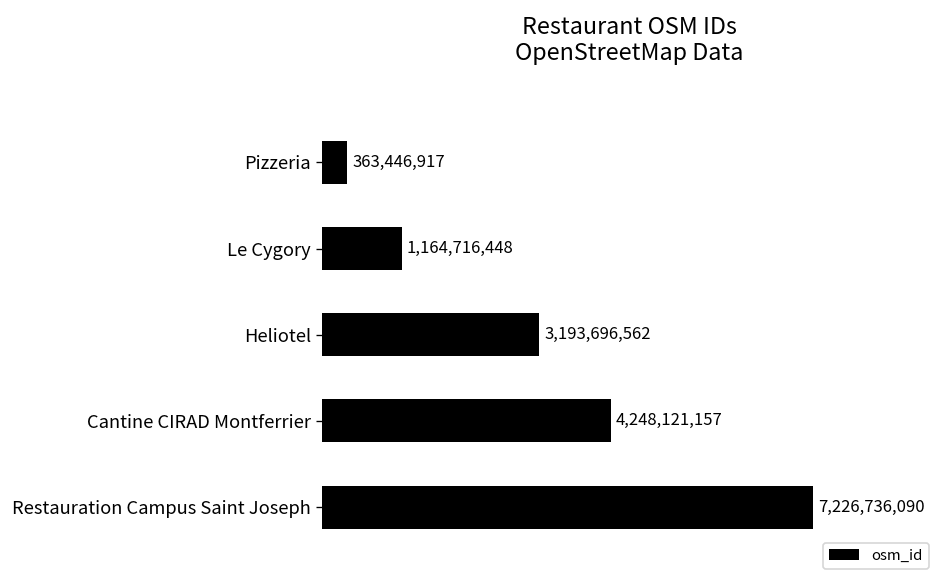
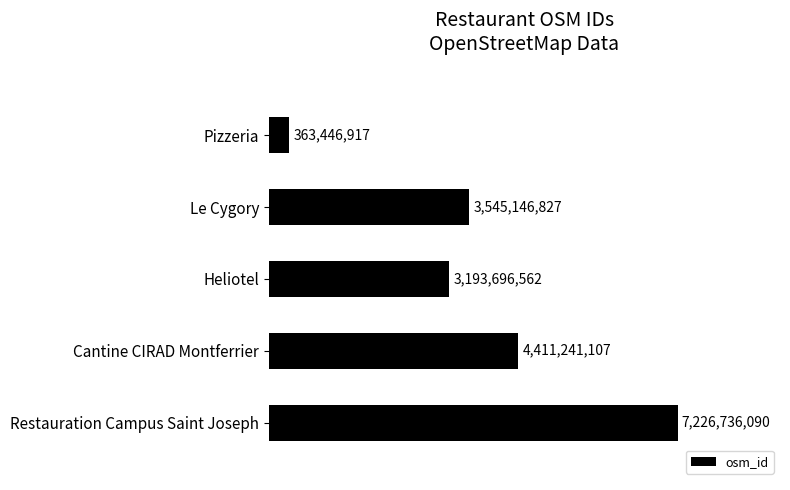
  {
    "Pizzeria": "363,446,917",
-   "Le Cygory": "1,164,716,448",
+   "Le Cygory": "3,545,146,827",
    "Heliotel": "3,193,696,562",
-   "Cantine CIRAD Montferrier": "4,248,121,157",
+   "Cantine CIRAD Montferrier": "4,411,241,107",
    "Restauration Campus Saint Joseph": "7,226,736,090"
  }
